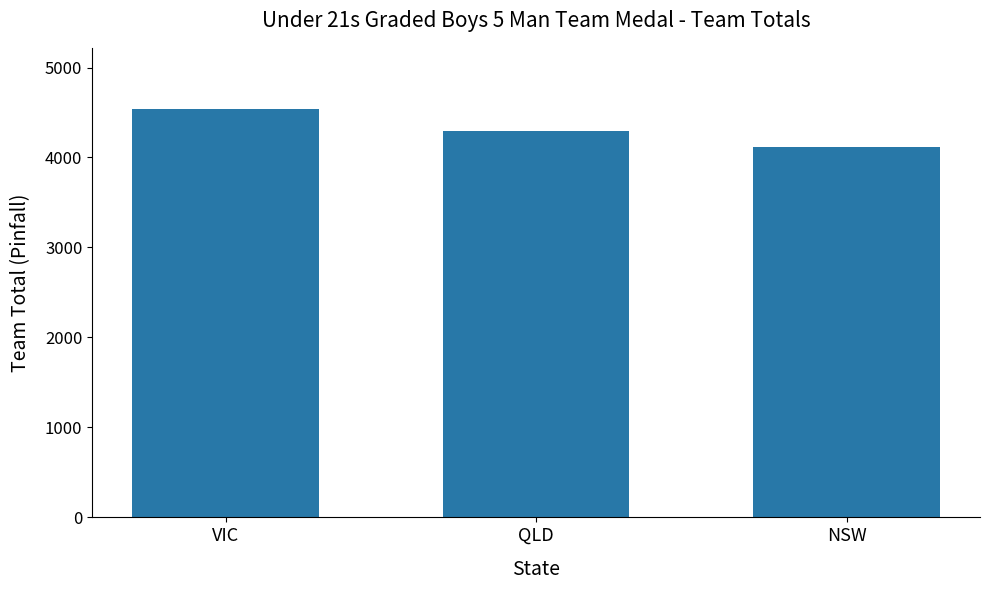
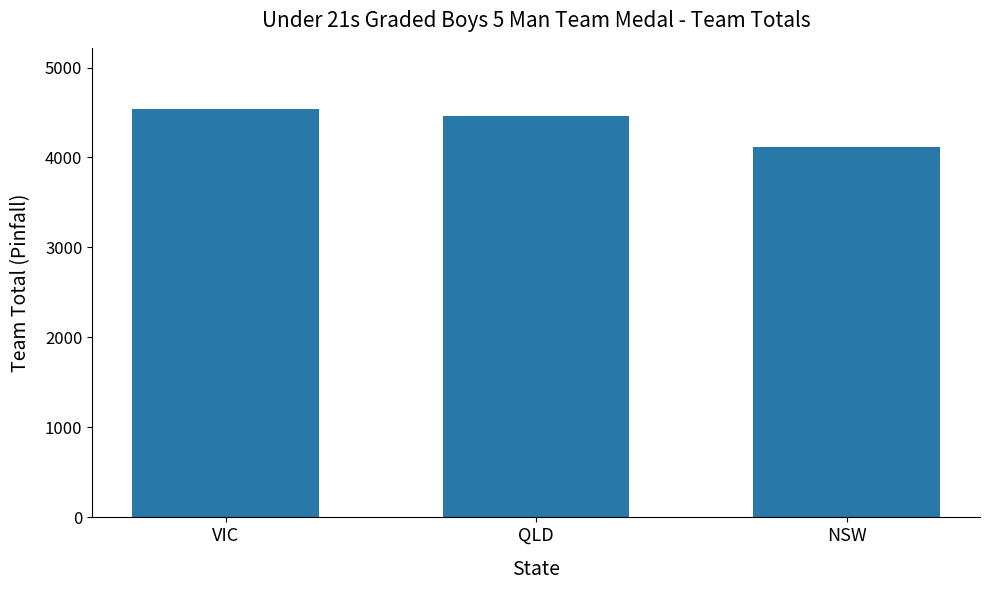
  {
    "VIC": 4500,
-   "QLD": 4300,
+   "QLD": 4500,
    "NSW": 4100
  }
